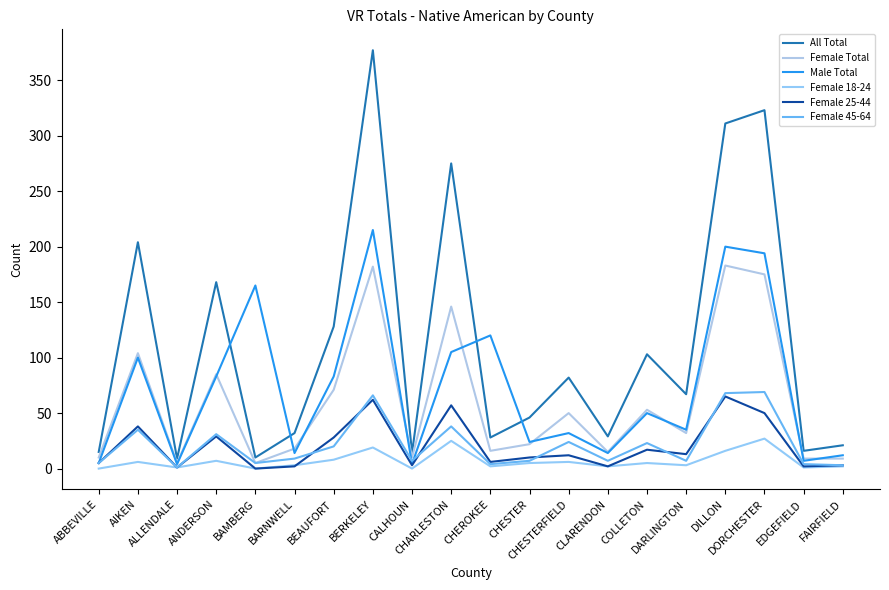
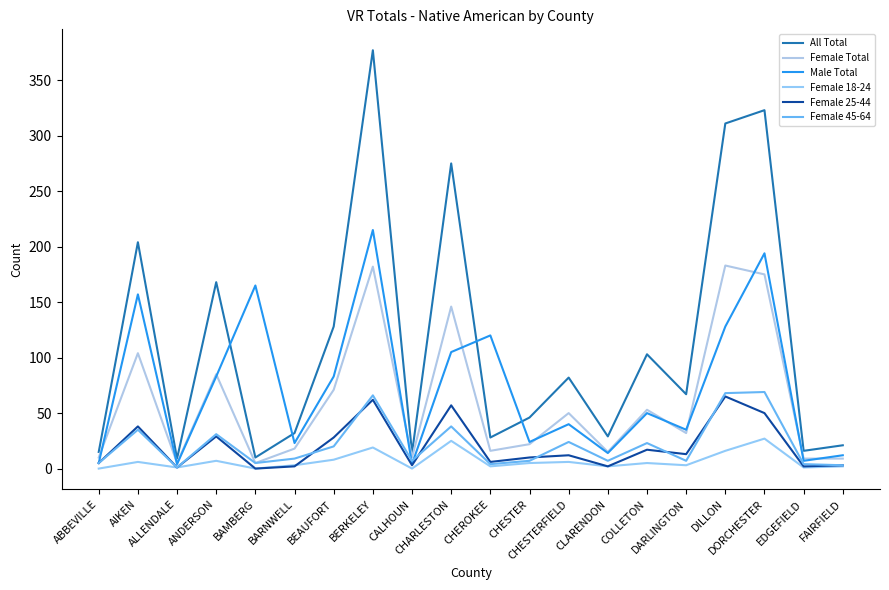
  {
    "Male Total": {
-     "AIKEN": 100,
+     "AIKEN": 157,
      "BAMBERG": 165,
-     "BARNWELL": 14,
+     "BARNWELL": 23,
      "BEAUFORT": 83,
      "BERKELEY": 215,
      "CHARLESTON": 105,
      "CHEROKEE": 120,
-     "CHESTERFIELD": 32,
+     "CHESTERFIELD": 40,
      "COLLETON": 50,
      "DARLINGTON": 35,
-     "DILLON": 200,
+     "DILLON": 128,
      "DORCHESTER": 194,
      "FAIRFIELD": 12
    }
  }
